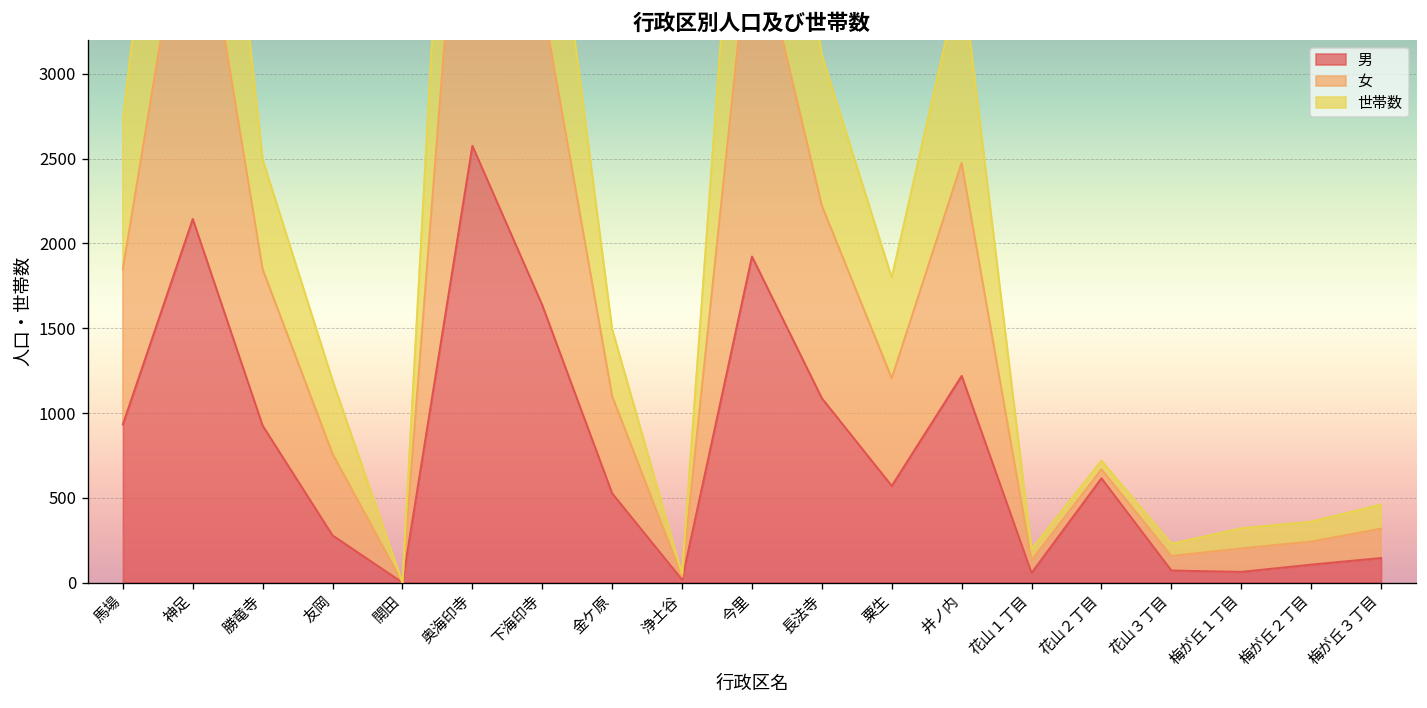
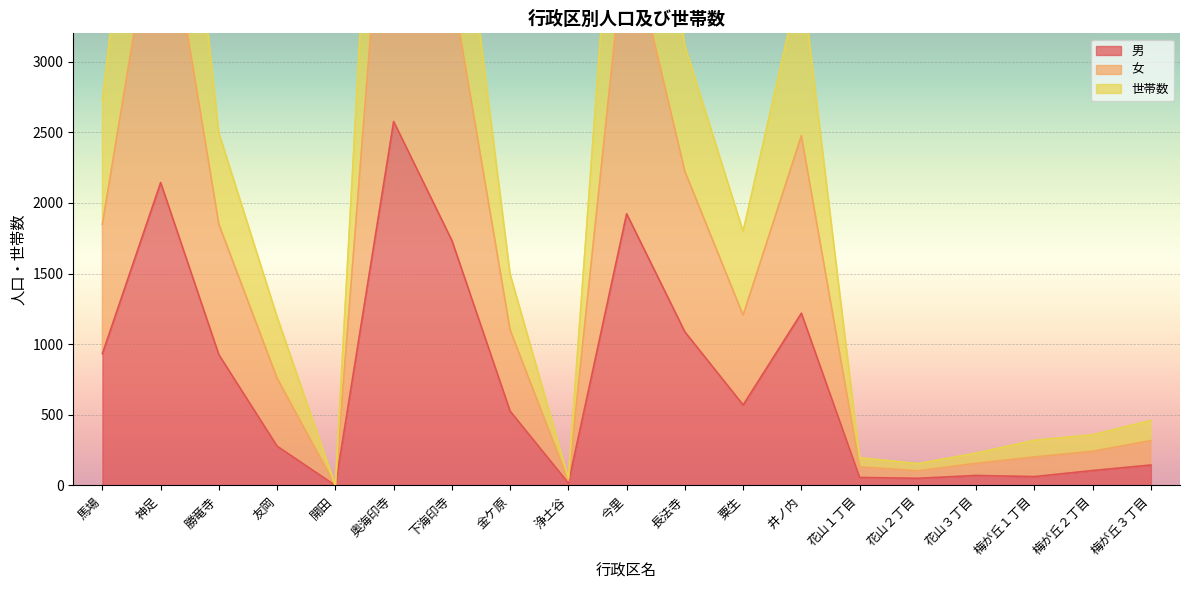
  {
    "男": {
      "馬場": 930,
      "神足": 2140,
      "勝竜寺": 930,
      "友岡": 280,
      "奥海印寺": 2580,
-     "下海印寺": 1640,
+     "下海印寺": 1730,
      "金ケ原": 530,
      "今里": 1920,
      "長法寺": 1090,
      "粟生": 570,
      "井ノ内": 1220,
      "花山１丁目": 60,
-     "花山２丁目": 620,
+     "花山２丁目": 50,
      "花山３丁目": 70,
      "梅が丘１丁目": 60,
      "梅が丘２丁目": 110,
      "梅が丘３丁目": 150
    }
  }
